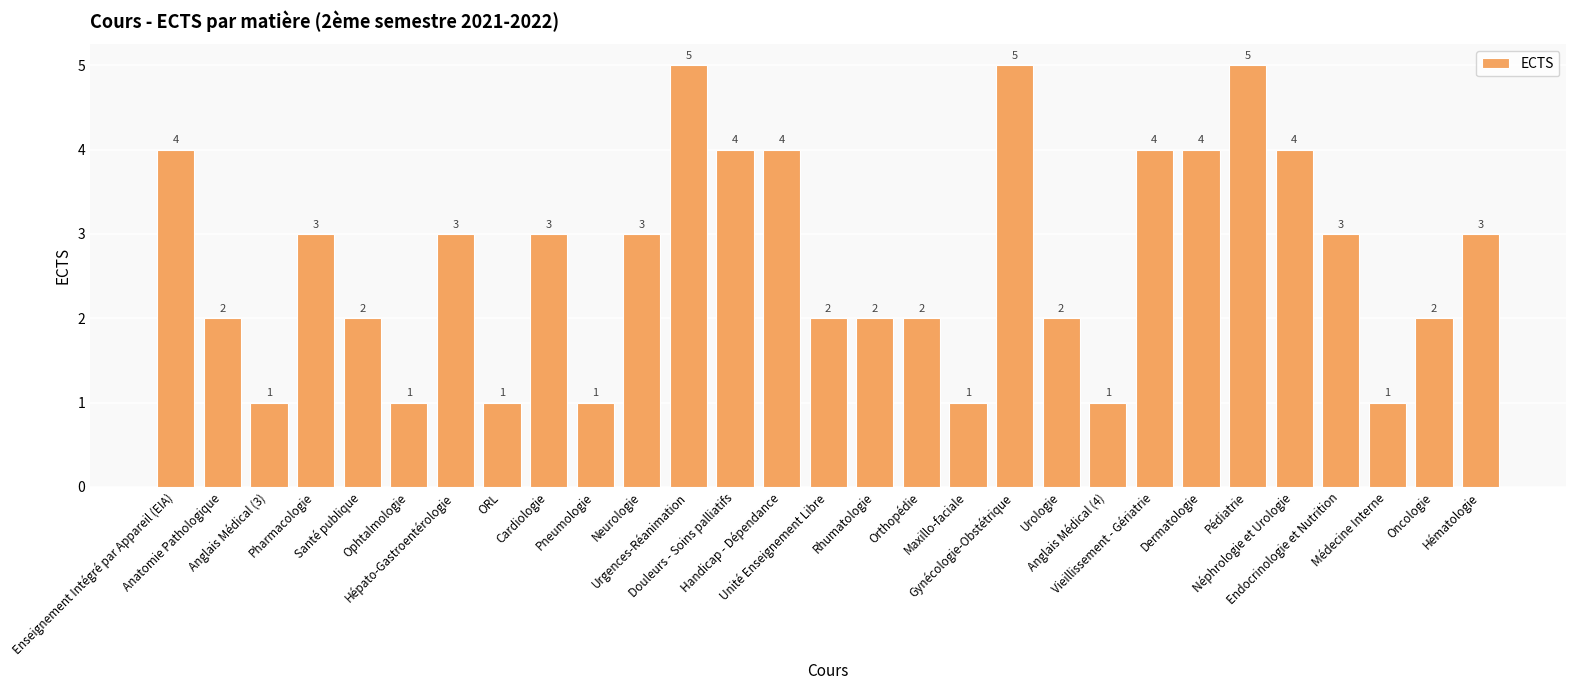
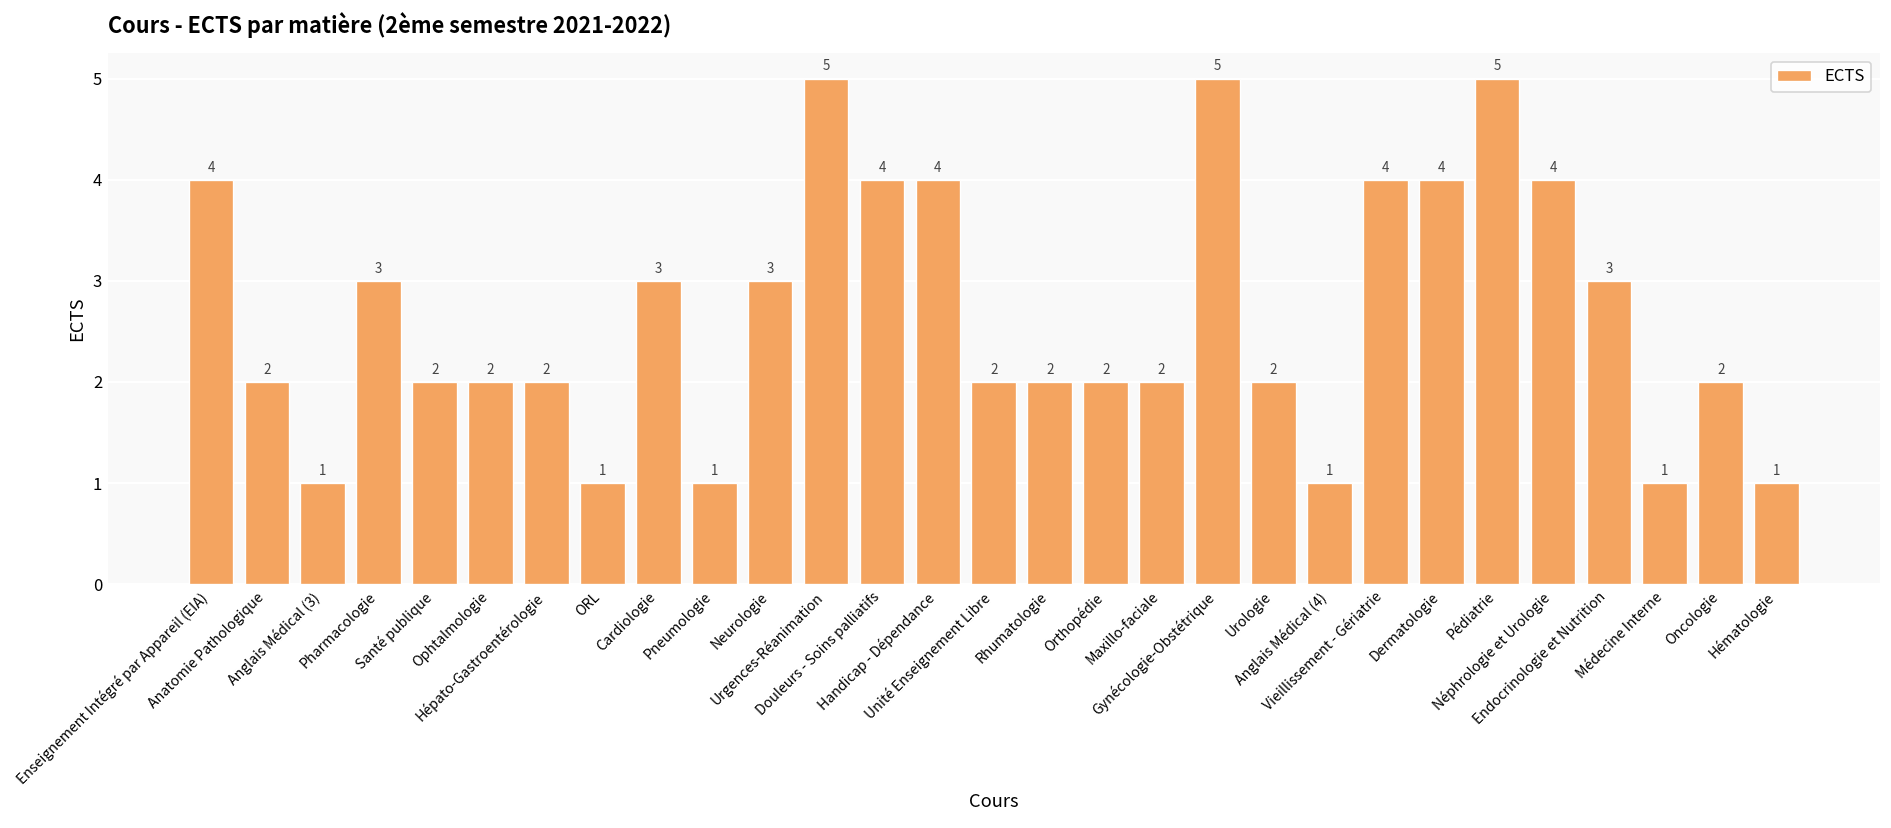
  {
    "Enseignement Intégré par Appareil (EIA)": 4,
    "Anatomie Pathologique": 2,
    "Anglais Médical (3)": 1,
    "Pharmacologie": 3,
    "Santé publique": 2,
-   "Ophtalmologie": 1,
-   "Hépato-Gastroentérologie": 3,
+   "Ophtalmologie": 2,
+   "Hépato-Gastroentérologie": 2,
    "ORL": 1,
    "Cardiologie": 3,
    "Pneumologie": 1,
    "Neurologie": 3,
    "Urgences-Réanimation": 5,
    "Douleurs - Soins palliatifs": 4,
    "Handicap - Dépendance": 4,
    "Unité Enseignement Libre": 2,
    "Rhumatologie": 2,
    "Orthopédie": 2,
-   "Maxillo-faciale": 1,
+   "Maxillo-faciale": 2,
    "Gynécologie-Obstétrique": 5,
    "Urologie": 2,
    "Anglais Médical (4)": 1,
    "Vieillissement - Gériatrie": 4,
    "Dermatologie": 4,
    "Pédiatrie": 5,
    "Néphrologie et Urologie": 4,
    "Endocrinologie et Nutrition": 3,
    "Médecine Interne": 1,
    "Oncologie": 2,
-   "Hématologie": 3
+   "Hématologie": 1
  }
